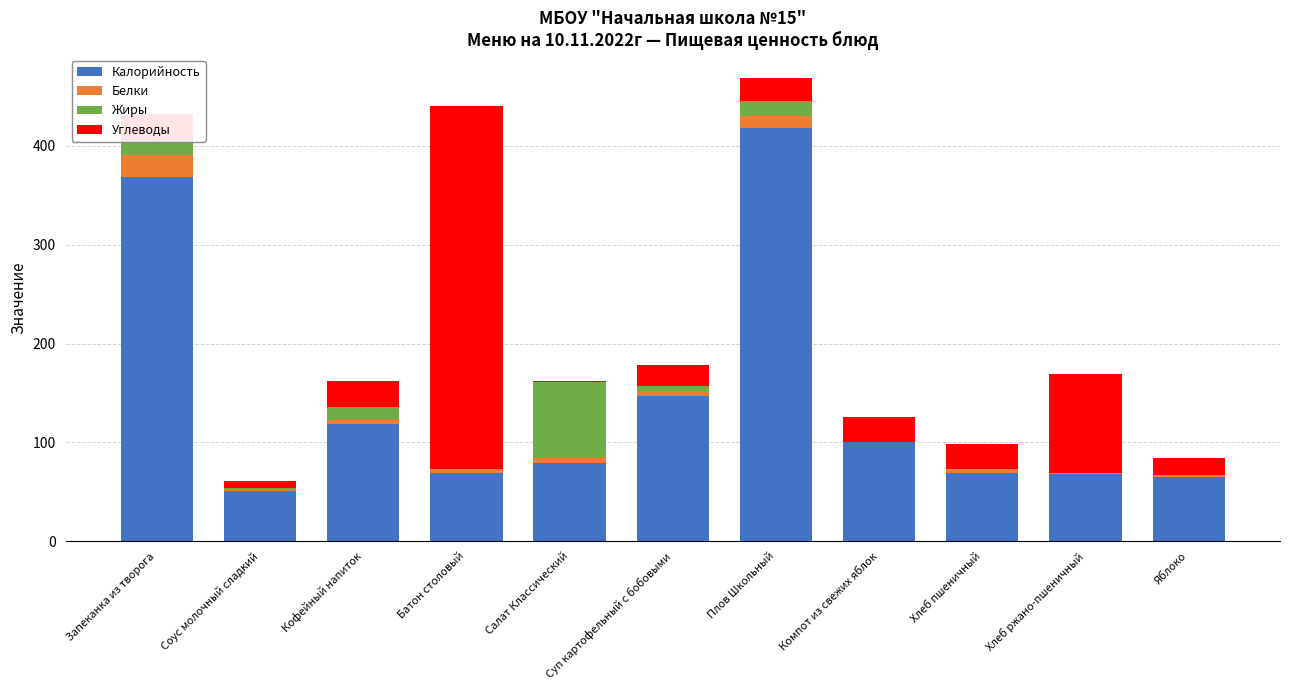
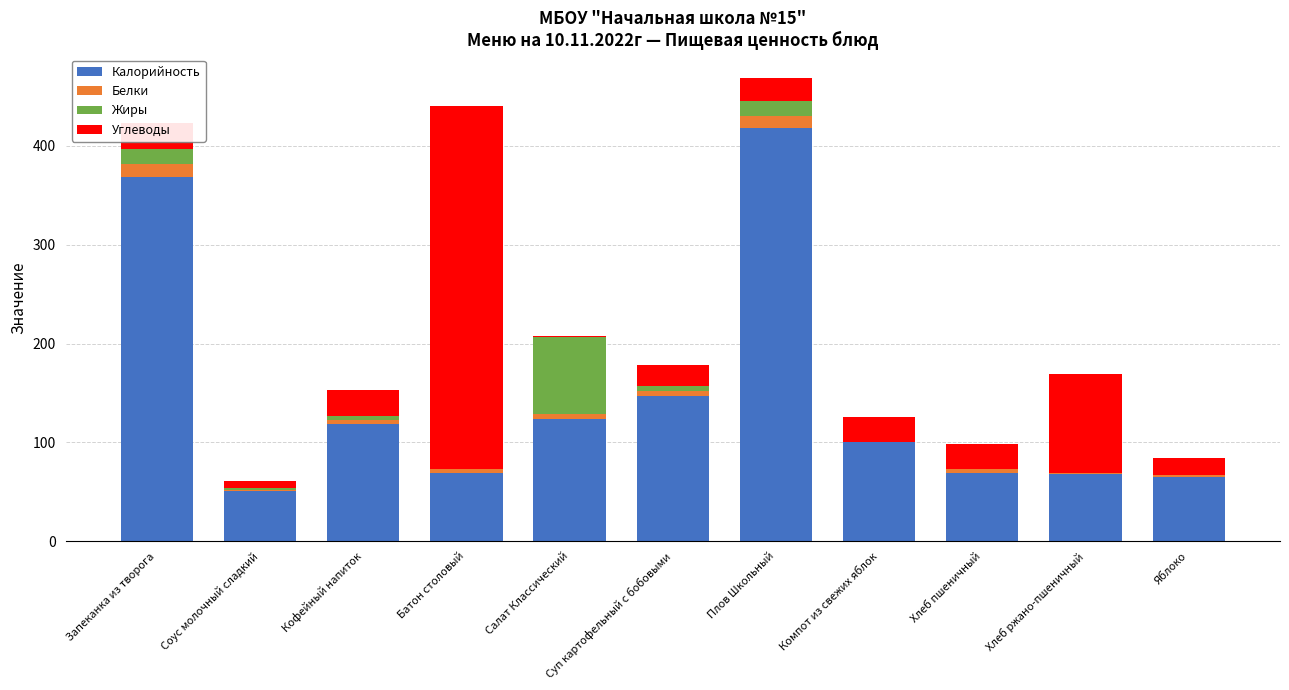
  {
    "Калорийность": {
      "Запеканка из творога": 370,
      "Соус молочный сладкий": 50,
      "Кофейный напиток": 120,
      "Батон столовый": 70,
-     "Салат Классический": 80,
+     "Салат Классический": 120,
      "Суп картофельный с бобовыми": 150,
      "Плов Школьный": 420,
      "Компот из свежих яблок": 100,
      "Хлеб пшеничный": 70,
      "Хлеб ржано-пшеничный": 70,
      "Яблоко": 60
    },
    "Белки": {
-     "Запеканка из творога": 20,
+     "Запеканка из творога": 10,
      "Кофейный напиток": 0,
      "Батон столовый": 0,
      "Салат Классический": 0,
      "Суп картофельный с бобовыми": 10,
      "Плов Школьный": 10,
      "Компот из свежих яблок": 0,
      "Хлеб пшеничный": 0
    },
    "Жиры": {
-     "Кофейный напиток": 10,
+     "Кофейный напиток": 0,
      "Батон столовый": 0,
      "Салат Классический": 80,
      "Суп картофельный с бобовыми": 0,
      "Плов Школьный": 20,
      "Компот из свежих яблок": 0,
      "Хлеб пшеничный": 0,
      "Хлеб ржано-пшеничный": 0
    },
    "Углеводы": {
      "Соус молочный сладкий": 10,
      "Кофейный напиток": 30,
      "Батон столовый": 370,
      "Суп картофельный с бобовыми": 20,
      "Плов Школьный": 20,
      "Компот из свежих яблок": 30,
      "Хлеб пшеничный": 30,
      "Хлеб ржано-пшеничный": 100,
      "Яблоко": 20
    }
  }
